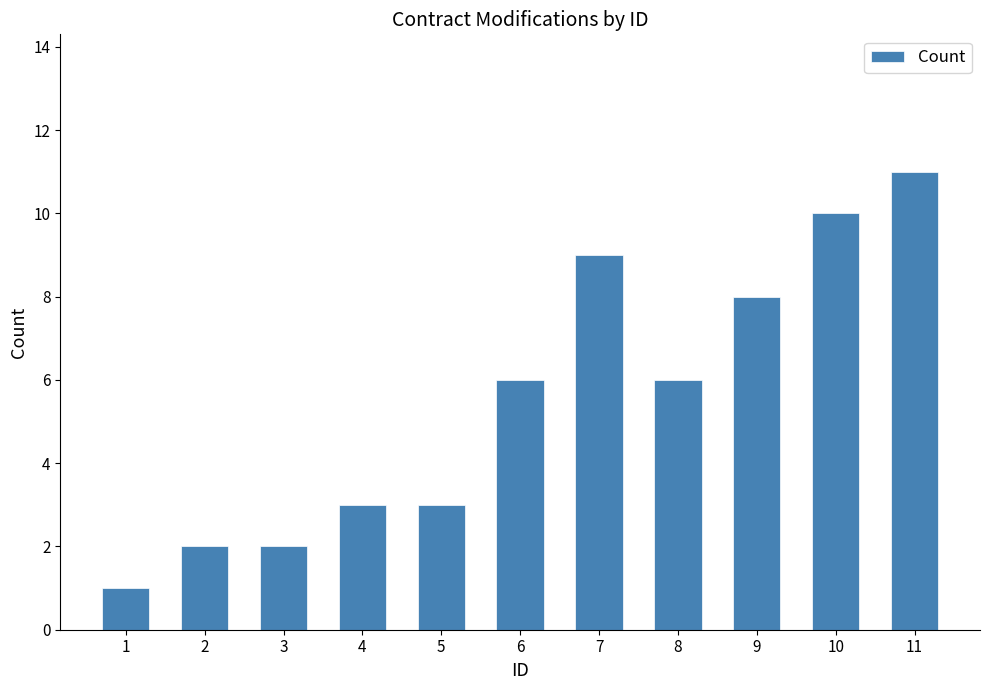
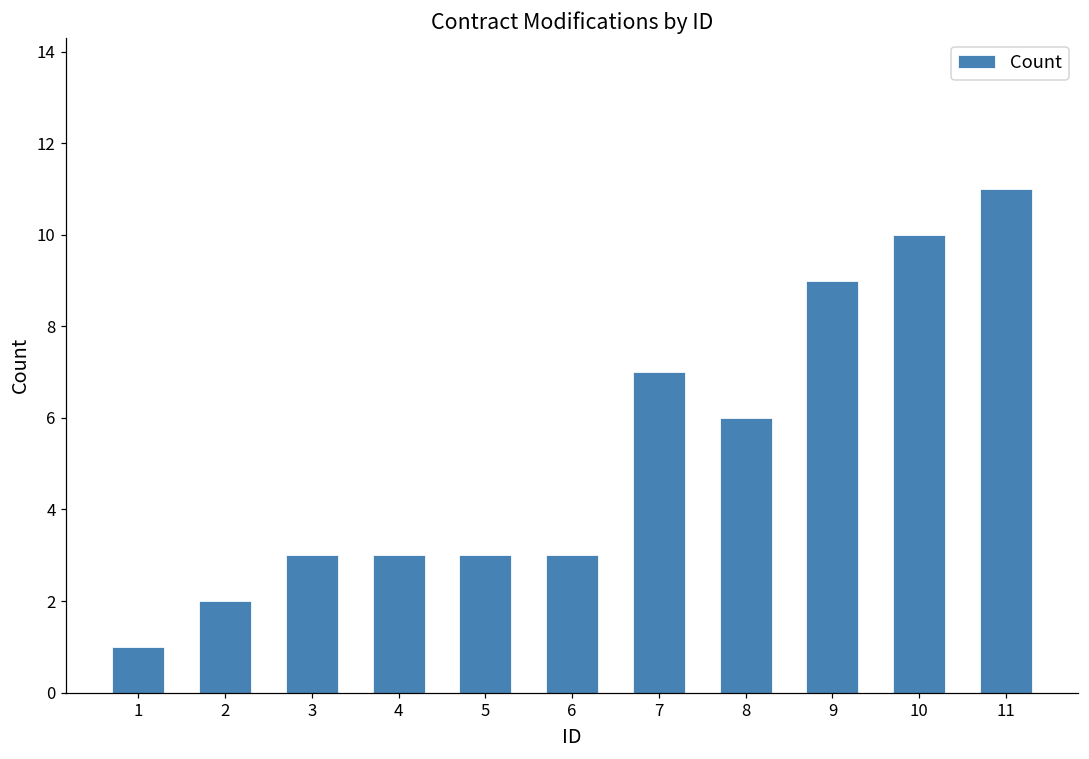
  {
    "1": 1,
    "2": 2,
-   "3": 2,
+   "3": 3,
    "4": 3,
    "5": 3,
-   "6": 6,
-   "7": 9,
+   "6": 3,
+   "7": 7,
    "8": 6,
-   "9": 8,
+   "9": 9,
    "10": 10,
    "11": 11
  }
